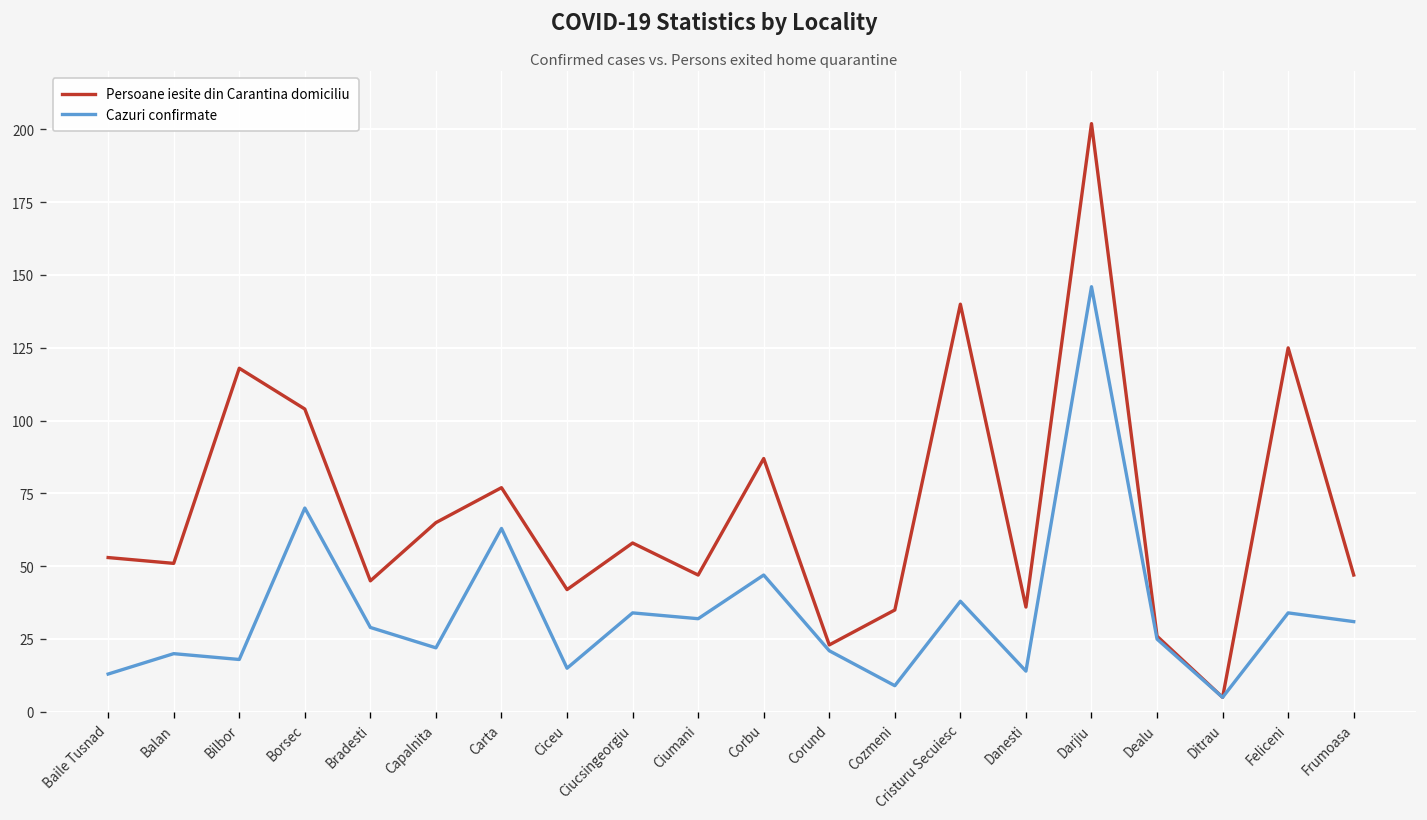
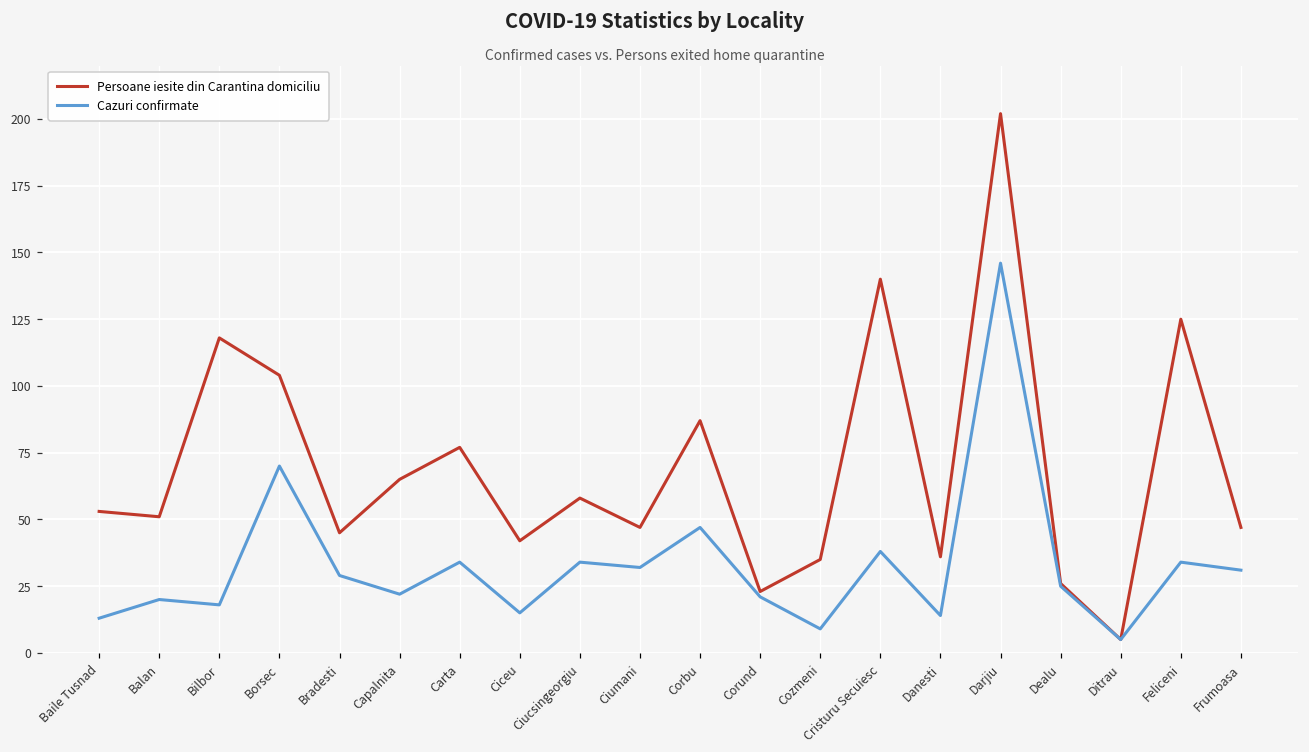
  {
    "Persoane iesite din Carantina domiciliu": {
      "Baile Tusnad": 53,
      "Balan": 51,
      "Bilbor": 118,
      "Borsec": 104,
      "Bradesti": 45,
      "Capalnita": 65,
      "Carta": 77,
      "Ciceu": 42,
      "Ciucsingeorgiu": 58,
      "Ciumani": 47,
      "Corbu": 87,
      "Corund": 23,
      "Cozmeni": 35,
      "Cristuru Secuiesc": 140,
      "Danesti": 36,
      "Darjiu": 202,
      "Feliceni": 125,
      "Frumoasa": 47
    },
    "Cazuri confirmate": {
      "Baile Tusnad": 13,
      "Balan": 20,
      "Bilbor": 18,
      "Borsec": 70,
      "Bradesti": 29,
      "Capalnita": 22,
-     "Carta": 63,
+     "Carta": 34,
      "Ciceu": 15,
      "Ciucsingeorgiu": 34,
      "Ciumani": 32,
      "Corbu": 47,
      "Corund": 21,
      "Cozmeni": 9,
      "Cristuru Secuiesc": 38,
      "Danesti": 14,
      "Darjiu": 146,
      "Feliceni": 34,
      "Frumoasa": 31
    }
  }
